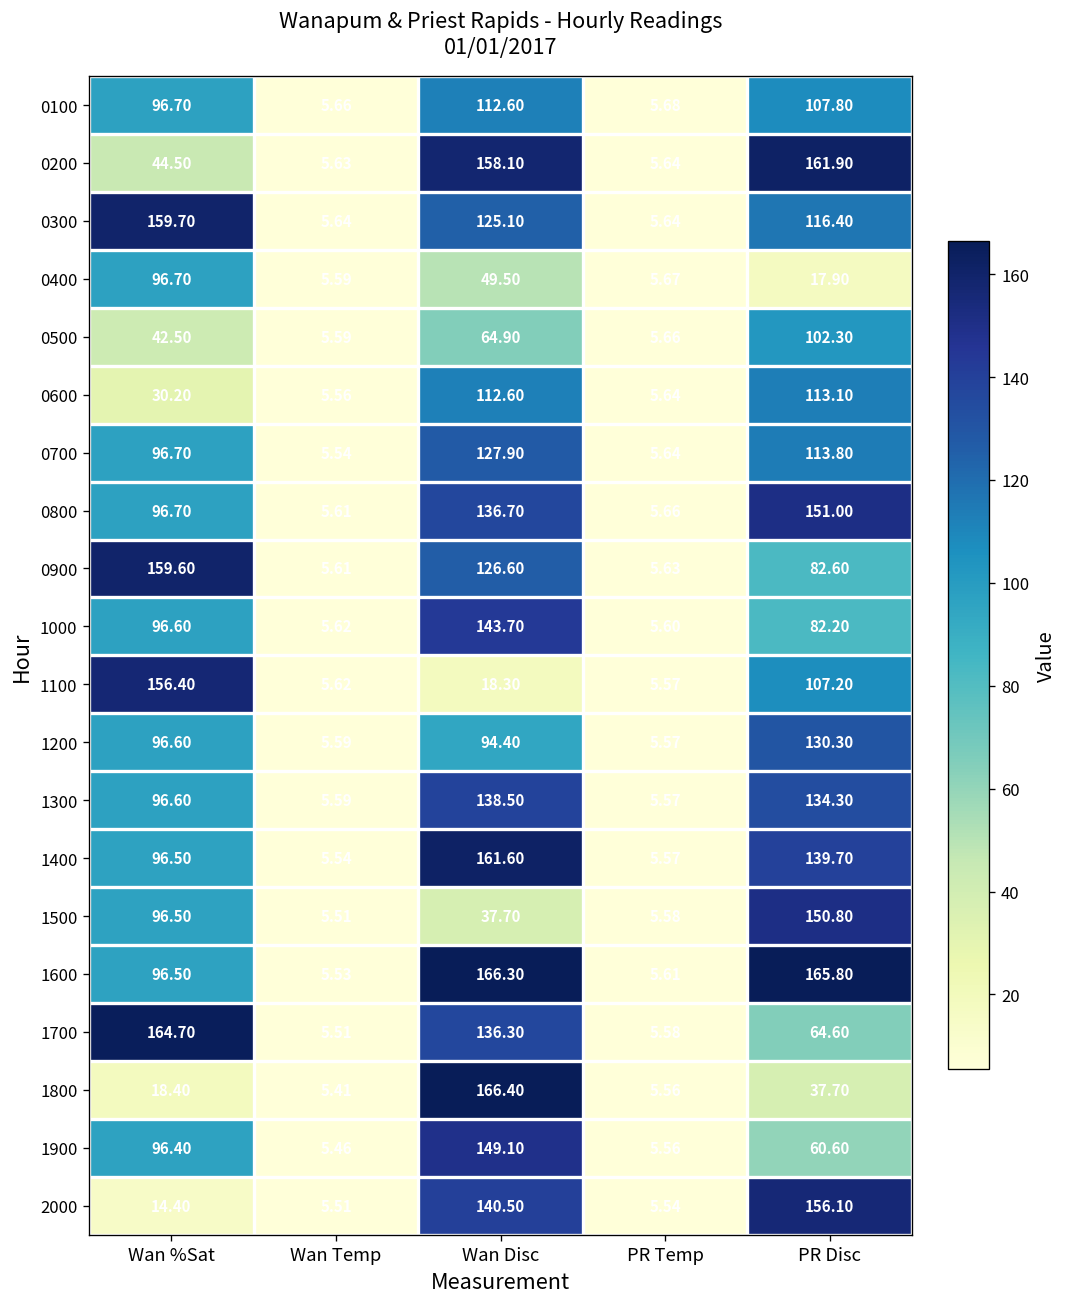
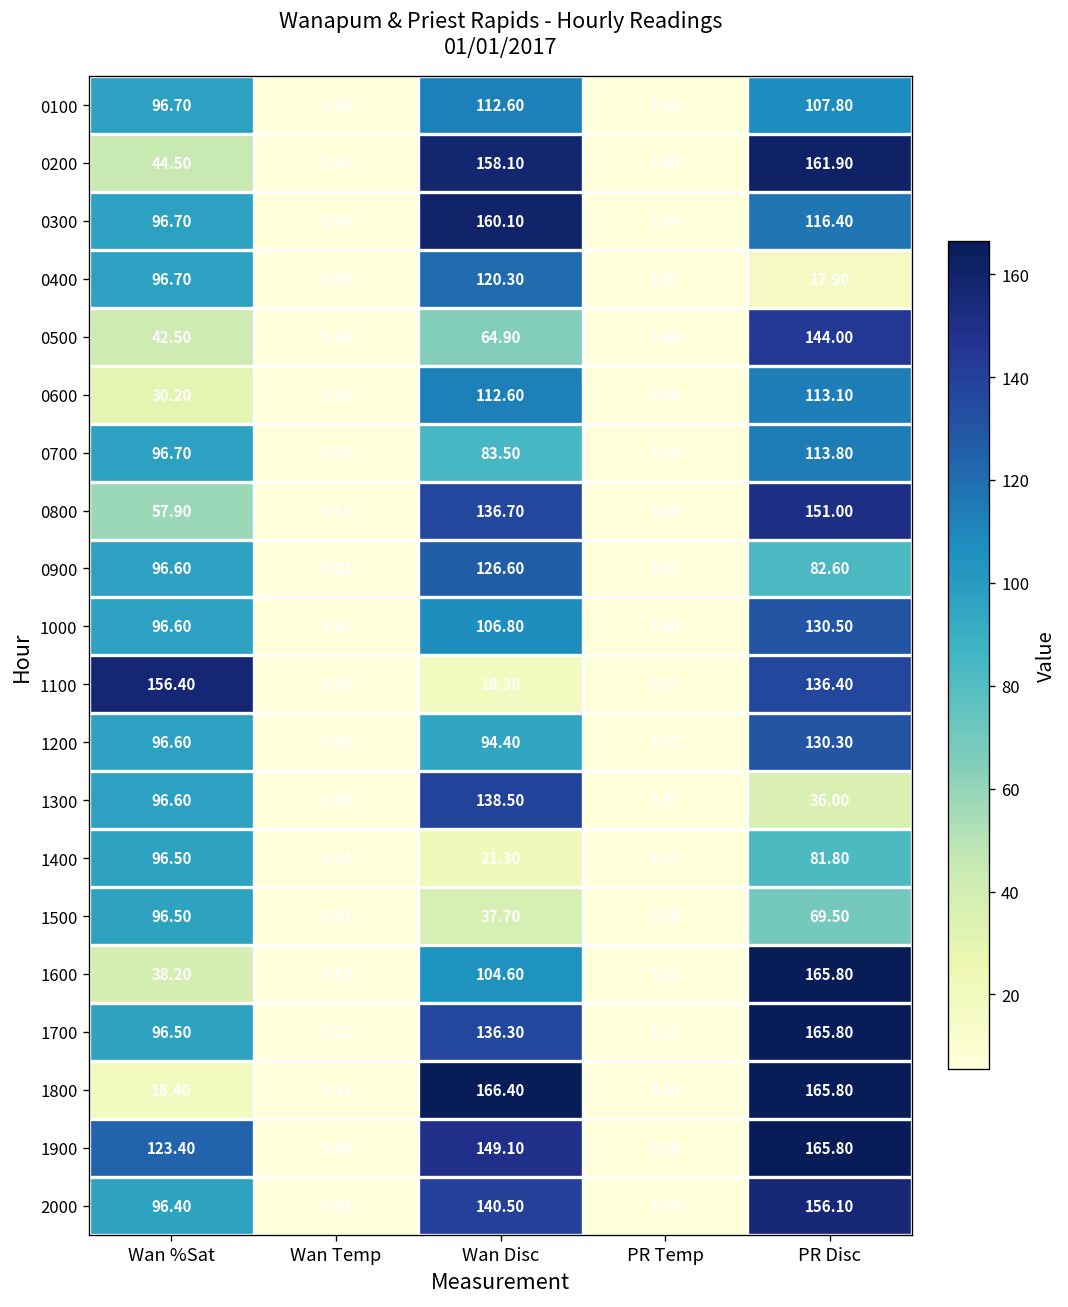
  {
    "0100": {
      "Wan %Sat": 96.70,
      "Wan Disc": 112.60,
      "PR Disc": 107.80
    },
    "0200": {
      "Wan %Sat": 44.50,
      "Wan Disc": 158.10,
      "PR Disc": 161.90
    },
    "0300": {
-     "Wan %Sat": 159.70,
-     "Wan Disc": 125.10,
+     "Wan %Sat": 96.70,
+     "Wan Disc": 160.10,
      "PR Disc": 116.40
    },
    "0400": {
      "Wan %Sat": 96.70,
-     "Wan Disc": 49.50,
+     "Wan Disc": 120.30,
      "PR Disc": 17.90
    },
    "0500": {
      "Wan %Sat": 42.50,
      "Wan Disc": 64.90,
-     "PR Disc": 102.30
+     "PR Disc": 144.00
    },
    "0600": {
      "Wan %Sat": 30.20,
      "Wan Disc": 112.60,
      "PR Disc": 113.10
    },
    "0700": {
      "Wan %Sat": 96.70,
-     "Wan Disc": 127.90,
+     "Wan Disc": 83.50,
      "PR Disc": 113.80
    },
    "0800": {
-     "Wan %Sat": 96.70,
+     "Wan %Sat": 57.90,
      "Wan Disc": 136.70,
      "PR Disc": 151.00
    },
    "0900": {
-     "Wan %Sat": 159.60,
+     "Wan %Sat": 96.60,
      "Wan Disc": 126.60,
      "PR Disc": 82.60
    },
    "1000": {
      "Wan %Sat": 96.60,
-     "Wan Disc": 143.70,
-     "PR Disc": 82.20
+     "Wan Disc": 106.80,
+     "PR Disc": 130.50
    },
    "1100": {
      "Wan %Sat": 156.40,
      "Wan Disc": 18.30,
-     "PR Disc": 107.20
+     "PR Disc": 136.40
    },
    "1200": {
      "Wan %Sat": 96.60,
      "Wan Disc": 94.40,
      "PR Disc": 130.30
    },
    "1300": {
      "Wan %Sat": 96.60,
      "Wan Disc": 138.50,
-     "PR Disc": 134.30
+     "PR Disc": 36.00
    },
    "1400": {
      "Wan %Sat": 96.50,
-     "Wan Disc": 161.60,
-     "PR Disc": 139.70
+     "Wan Disc": 21.30,
+     "PR Disc": 81.80
    },
    "1500": {
      "Wan %Sat": 96.50,
      "Wan Disc": 37.70,
-     "PR Disc": 150.80
+     "PR Disc": 69.50
    },
    "1600": {
-     "Wan %Sat": 96.50,
-     "Wan Disc": 166.30,
+     "Wan %Sat": 38.20,
+     "Wan Disc": 104.60,
      "PR Disc": 165.80
    },
    "1700": {
-     "Wan %Sat": 164.70,
+     "Wan %Sat": 96.50,
      "Wan Disc": 136.30,
-     "PR Disc": 64.60
+     "PR Disc": 165.80
    },
    "1800": {
      "Wan %Sat": 18.40,
      "Wan Disc": 166.40,
-     "PR Disc": 37.70
+     "PR Disc": 165.80
    },
    "1900": {
-     "Wan %Sat": 96.40,
+     "Wan %Sat": 123.40,
      "Wan Disc": 149.10,
-     "PR Disc": 60.60
+     "PR Disc": 165.80
    },
    "2000": {
-     "Wan %Sat": 14.40,
+     "Wan %Sat": 96.40,
      "Wan Disc": 140.50,
      "PR Disc": 156.10
    }
  }
